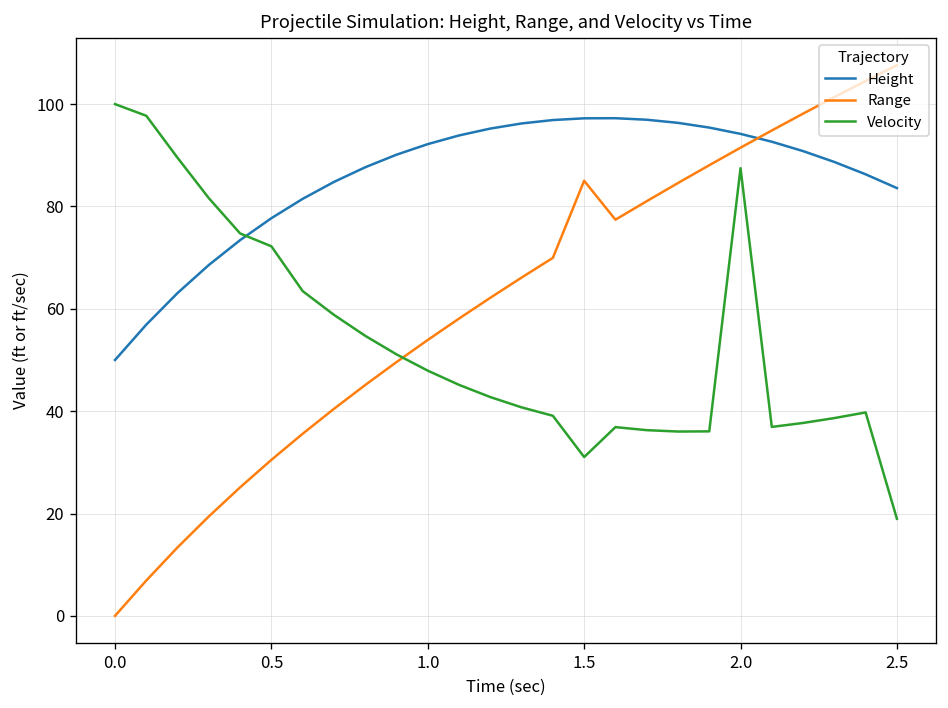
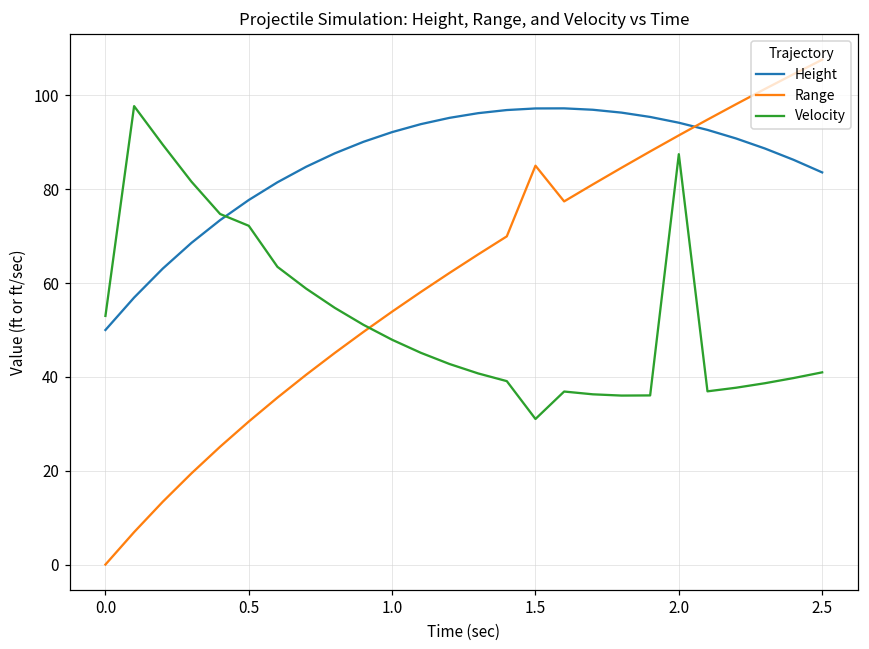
  {
    "Height": {
      "0.0": 50,
      "0.5": 78,
      "1.0": 92,
      "1.5": 97,
      "2.0": 94,
      "2.5": 84
    },
    "Range": {
      "0.0": 0,
      "0.5": 30,
      "1.0": 54,
      "1.5": 85,
      "2.0": 91
    },
    "Velocity": {
-     "0.0": 100,
+     "0.0": 53,
      "0.5": 72,
      "1.0": 48,
      "1.5": 31,
      "2.0": 87,
-     "2.5": 19
+     "2.5": 41
    }
  }
